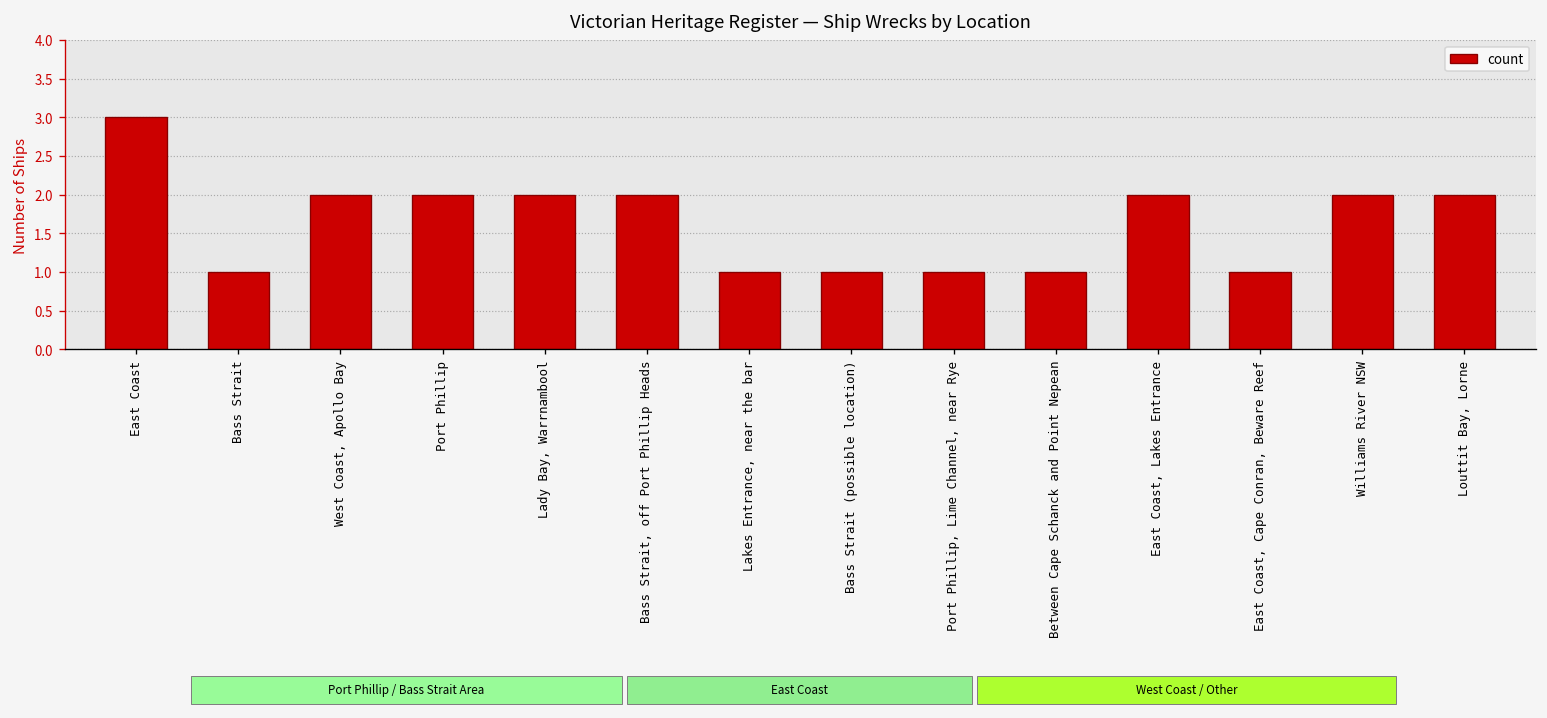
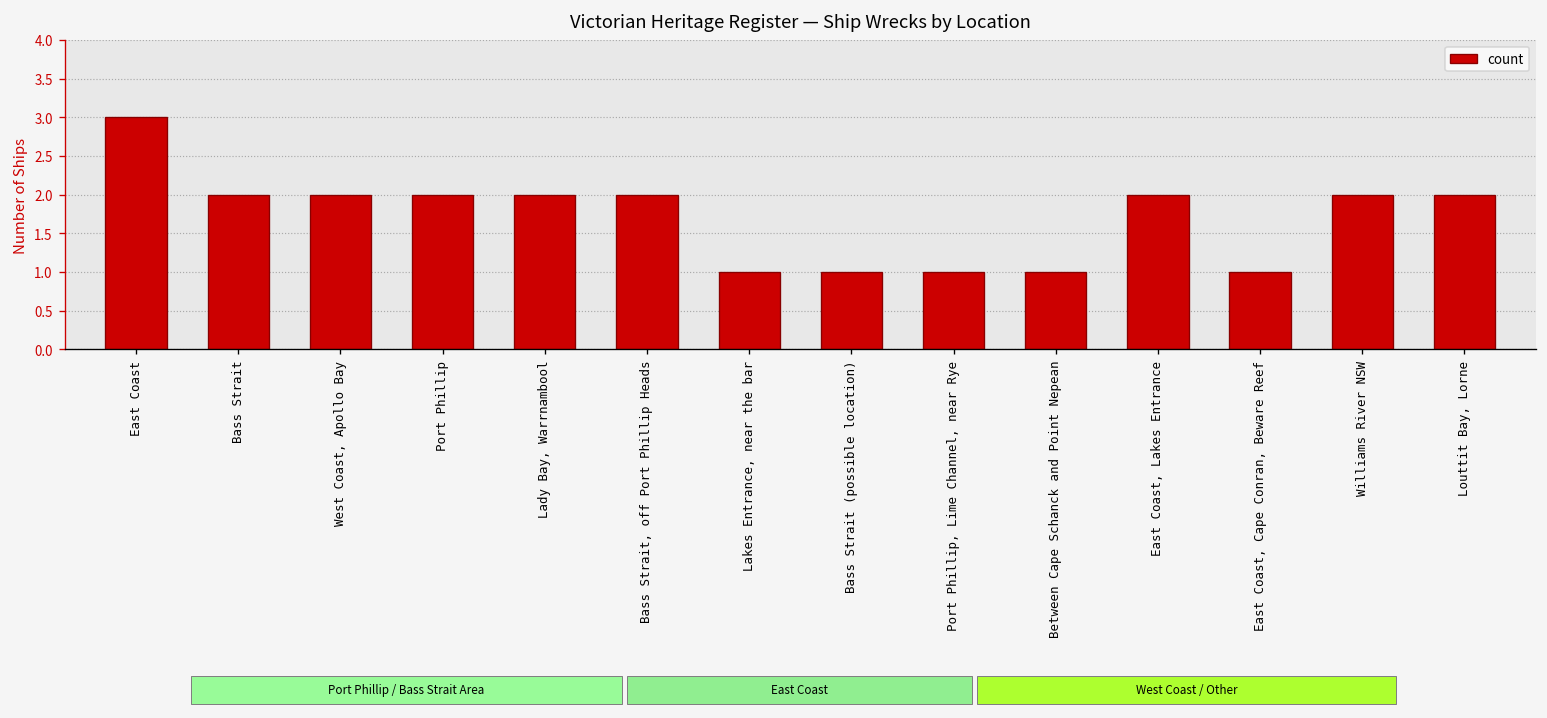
  {
    "East Coast": 3,
-   "Bass Strait": 1,
+   "Bass Strait": 2,
    "West Coast, Apollo Bay": 2,
    "Port Phillip": 2,
    "Lady Bay, Warrnambool": 2,
    "Bass Strait, off Port Phillip Heads": 2,
    "Lakes Entrance, near the bar": 1,
    "Bass Strait (possible location)": 1,
    "Port Phillip, Lime Channel, near Rye": 1,
    "Between Cape Schanck and Point Nepean": 1,
    "East Coast, Lakes Entrance": 2,
    "East Coast, Cape Conran, Beware Reef": 1,
    "Williams River NSW": 2,
    "Louttit Bay, Lorne": 2
  }
